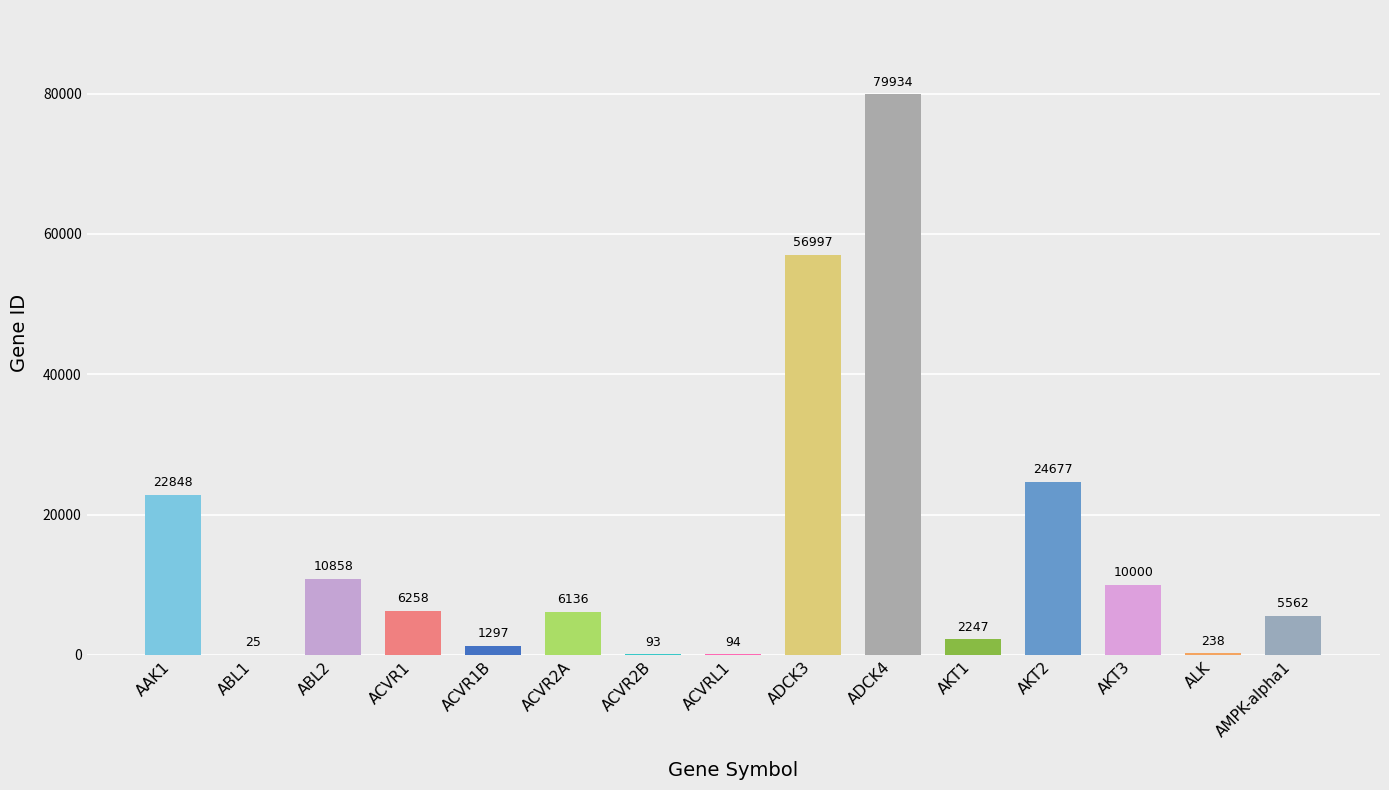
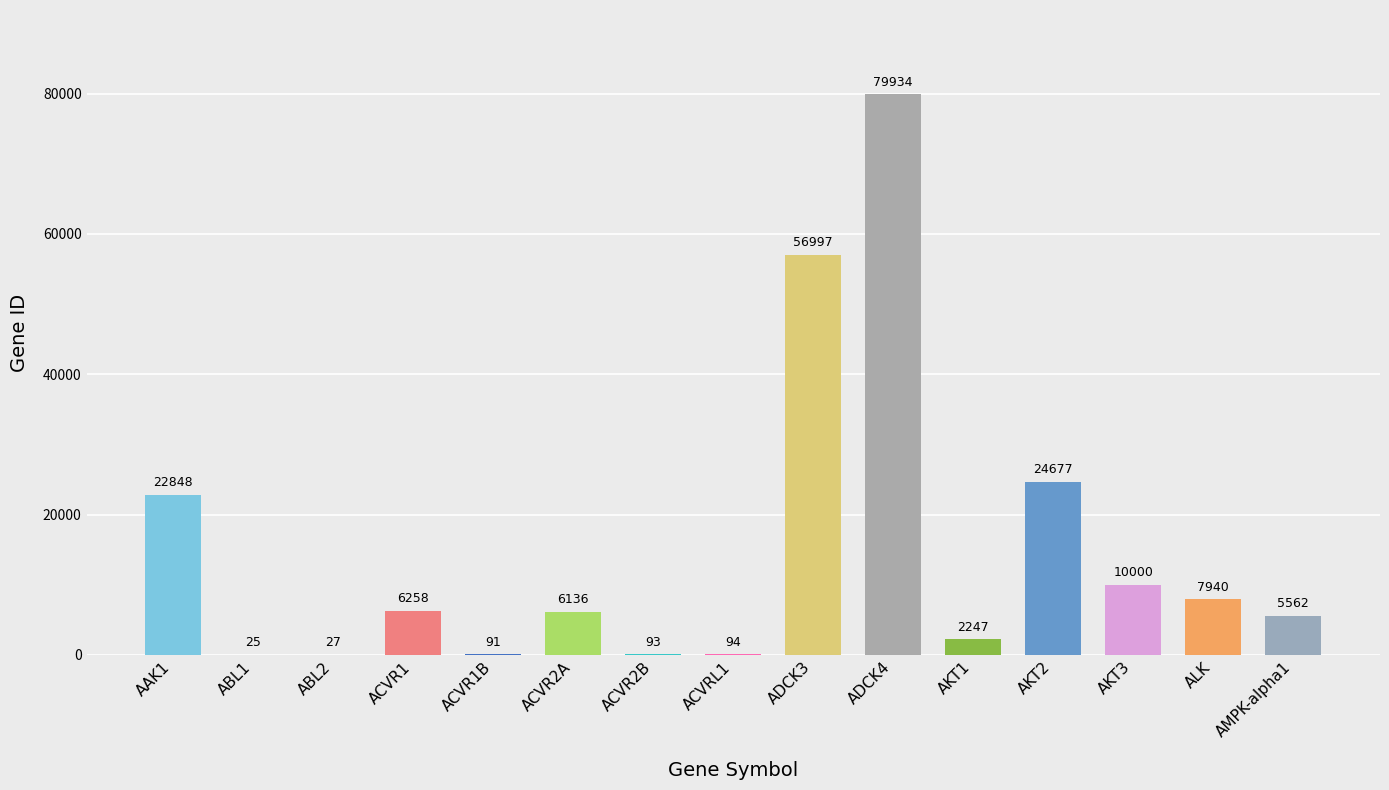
  {
    "AAK1": 22848,
    "ABL1": 25,
-   "ABL2": 10858,
+   "ABL2": 27,
    "ACVR1": 6258,
-   "ACVR1B": 1297,
+   "ACVR1B": 91,
    "ACVR2A": 6136,
    "ACVR2B": 93,
    "ACVRL1": 94,
    "ADCK3": 56997,
    "ADCK4": 79934,
    "AKT1": 2247,
    "AKT2": 24677,
    "AKT3": 10000,
-   "ALK": 238,
+   "ALK": 7940,
    "AMPK-alpha1": 5562
  }
